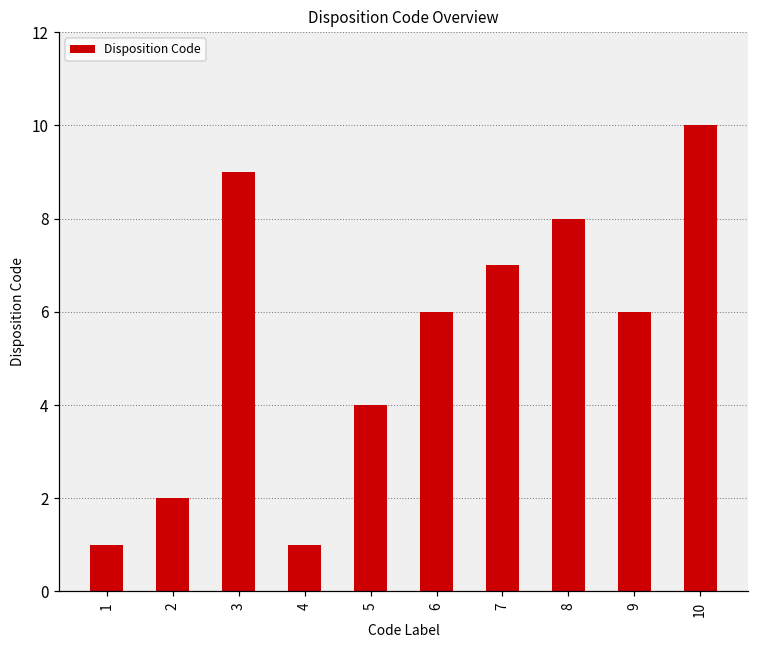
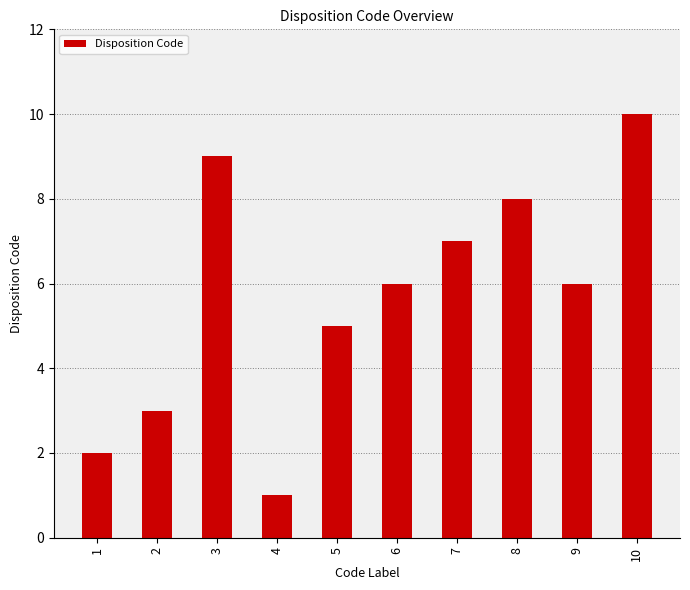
  {
-   "1": 1,
-   "2": 2,
+   "1": 2,
+   "2": 3,
    "3": 9,
    "4": 1,
-   "5": 4,
+   "5": 5,
    "6": 6,
    "7": 7,
    "8": 8,
    "9": 6,
    "10": 10
  }
